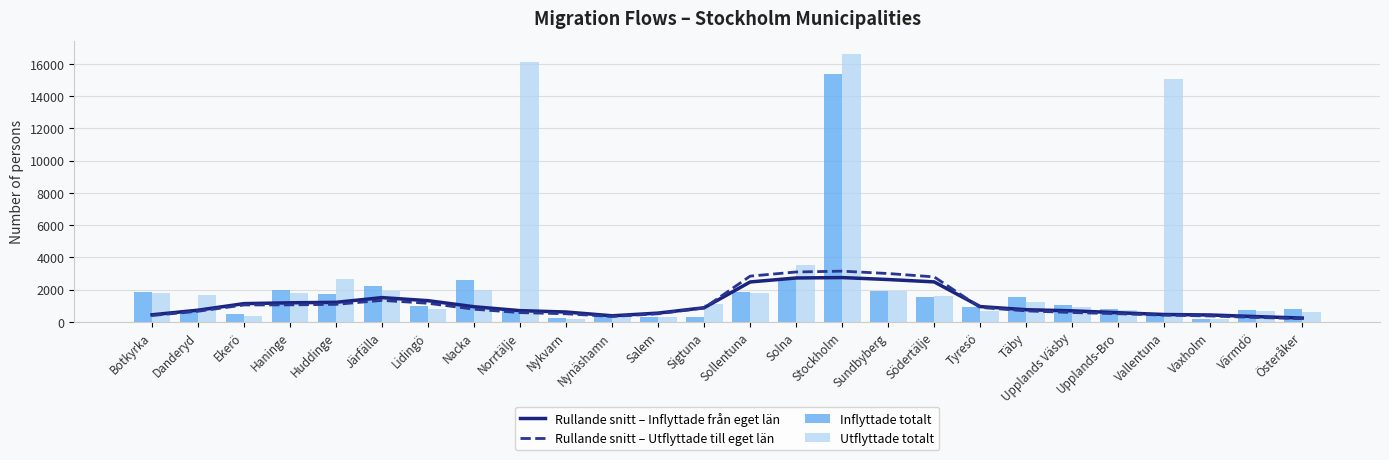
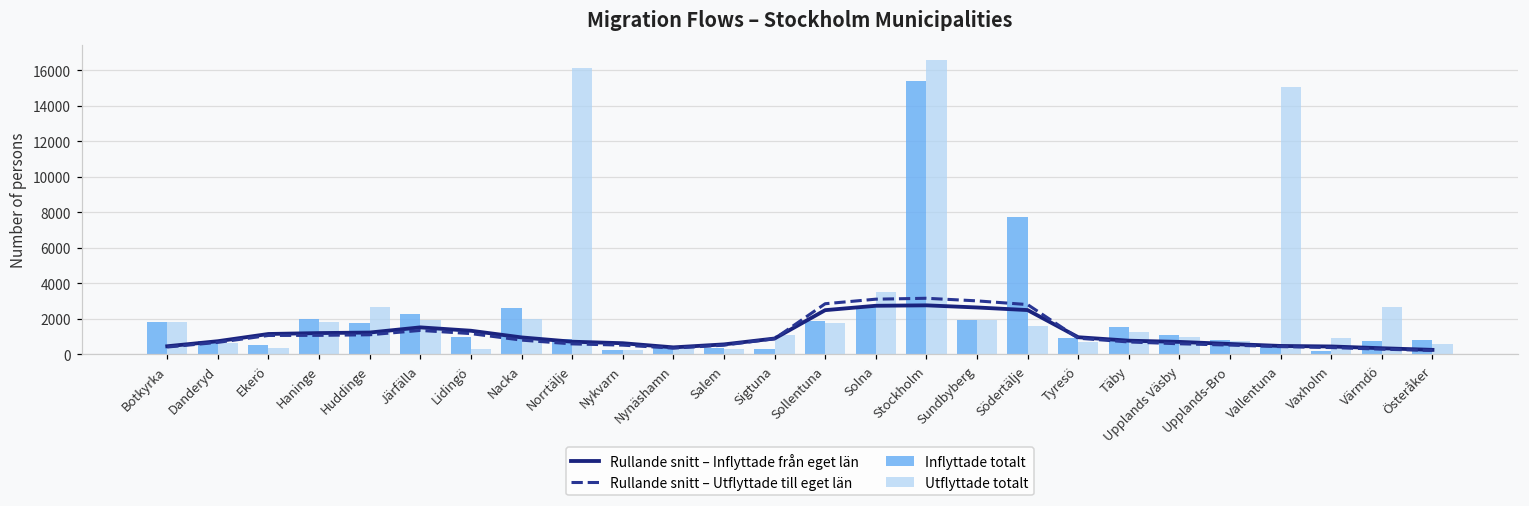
  {
    "Inflyttade totalt": {
      "Botkyrka": 1800,
      "Danderyd": 700,
      "Ekerö": 500,
      "Haninge": 2000,
      "Huddinge": 1700,
      "Järfälla": 2200,
      "Lidingö": 1000,
      "Nacka": 2600,
      "Norrtälje": 800,
      "Nykvarn": 200,
      "Nynäshamn": 500,
      "Salem": 300,
      "Sigtuna": 300,
      "Sollentuna": 1900,
      "Solna": 2600,
      "Stockholm": 15400,
      "Sundbyberg": 1900,
-     "Södertälje": 1600,
+     "Södertälje": 7700,
      "Tyresö": 900,
      "Täby": 1500,
      "Upplands Väsby": 1100,
      "Upplands-Bro": 800,
      "Vallentuna": 600,
      "Vaxholm": 200,
      "Värmdö": 700,
      "Österåker": 800
    },
    "Utflyttade totalt": {
      "Botkyrka": 1800,
-     "Danderyd": 1600,
+     "Danderyd": 600,
      "Ekerö": 400,
      "Haninge": 1800,
      "Huddinge": 2600,
      "Järfälla": 1900,
-     "Lidingö": 800,
+     "Lidingö": 300,
      "Nacka": 2000,
      "Norrtälje": 16100,
      "Nykvarn": 200,
      "Nynäshamn": 400,
      "Salem": 300,
      "Sigtuna": 1100,
      "Sollentuna": 1800,
      "Solna": 3500,
      "Stockholm": 16600,
      "Sundbyberg": 1900,
      "Södertälje": 1600,
      "Tyresö": 700,
      "Täby": 1200,
      "Upplands Väsby": 900,
      "Upplands-Bro": 700,
      "Vallentuna": 15000,
-     "Vaxholm": 200,
-     "Värmdö": 700,
+     "Vaxholm": 900,
+     "Värmdö": 2700,
      "Österåker": 600
    }
  }
